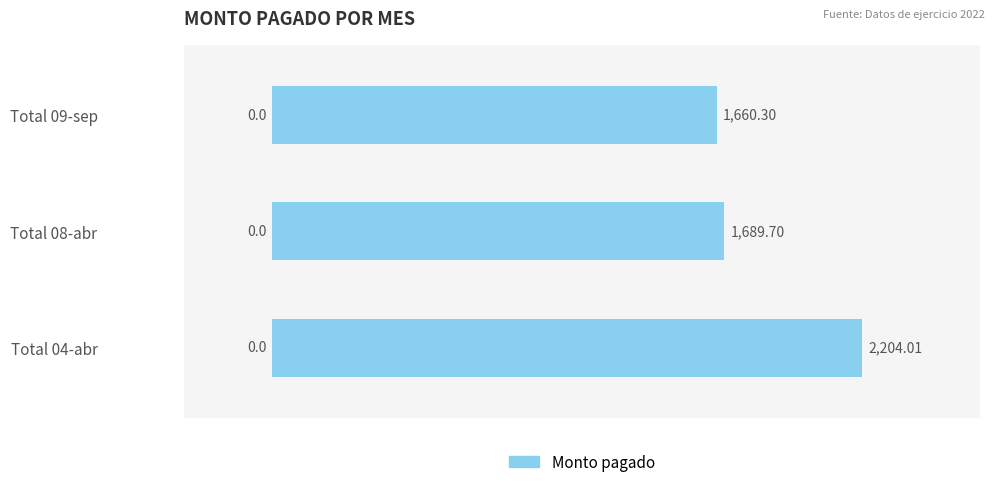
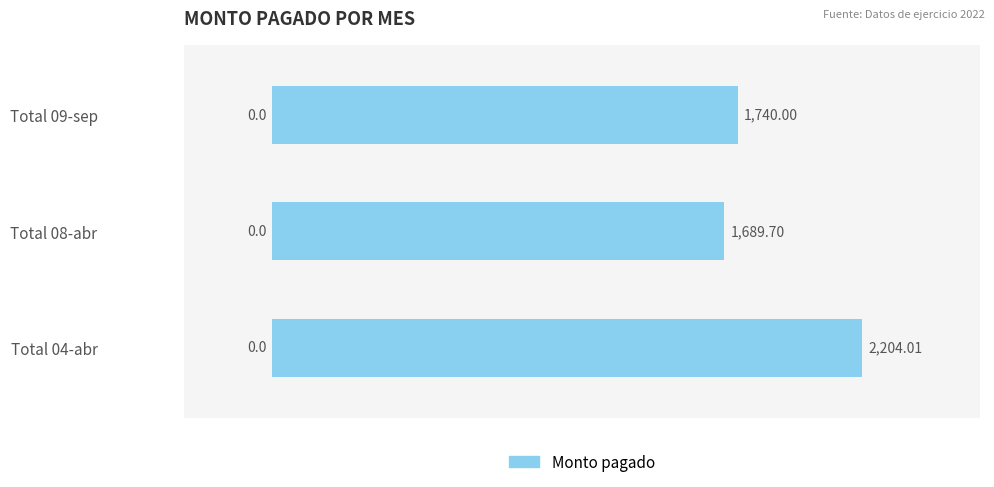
  {
-   "Total 09-sep": "1,660.30",
+   "Total 09-sep": "1,740.00",
    "Total 08-abr": "1,689.70",
    "Total 04-abr": "2,204.01"
  }
